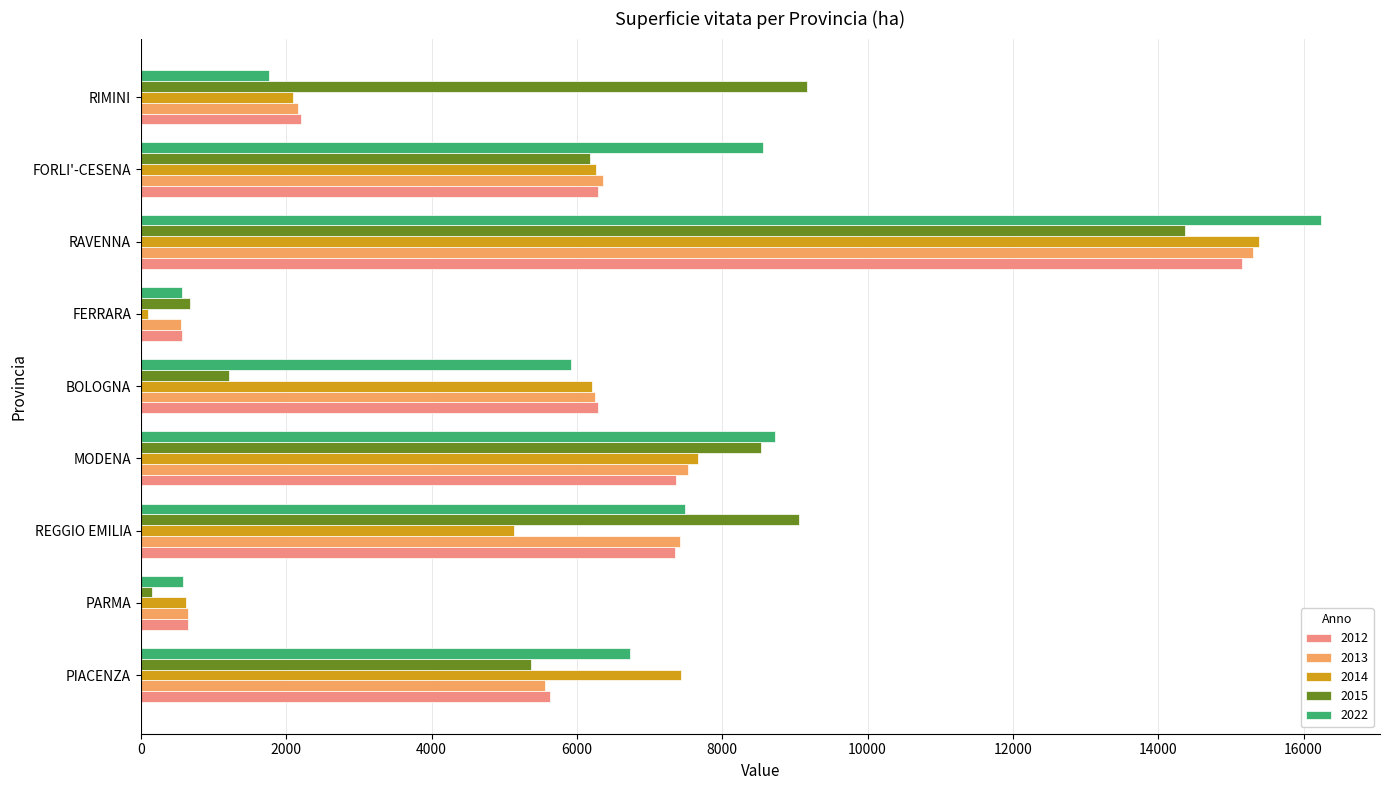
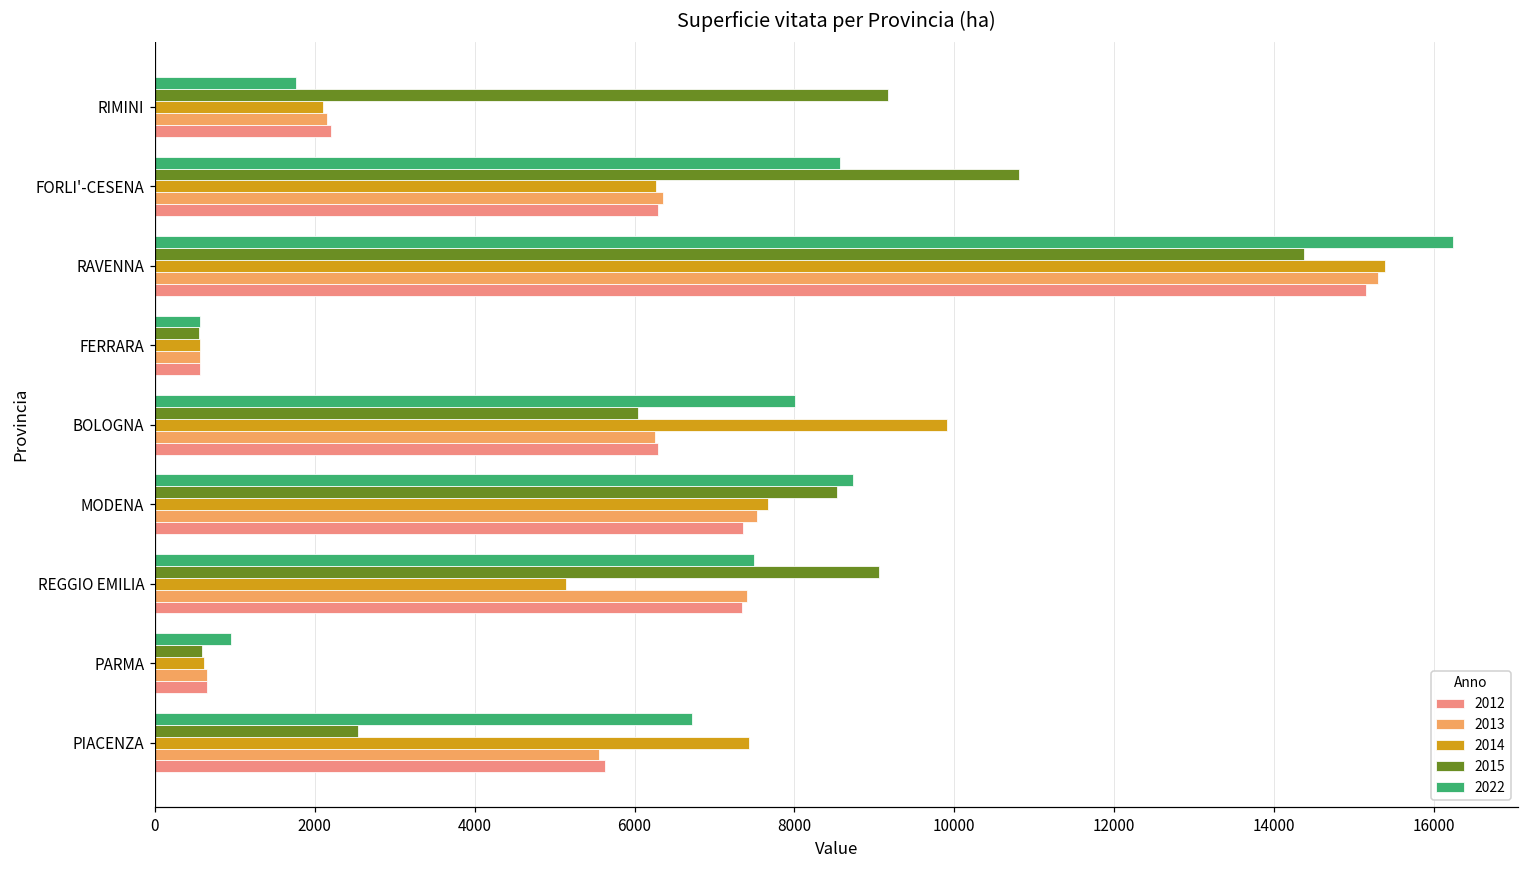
  {
    "2014": {
      "RIMINI": 2100,
      "FORLI'-CESENA": 6300,
      "RAVENNA": 15400,
-     "FERRARA": 100,
-     "BOLOGNA": 6200,
+     "FERRARA": 600,
+     "BOLOGNA": 9900,
      "MODENA": 7700,
      "REGGIO EMILIA": 5100,
      "PARMA": 600,
      "PIACENZA": 7400
    },
    "2015": {
      "RIMINI": 9200,
-     "FORLI'-CESENA": 6200,
+     "FORLI'-CESENA": 10800,
      "RAVENNA": 14400,
-     "FERRARA": 700,
-     "BOLOGNA": 1200,
+     "FERRARA": 500,
+     "BOLOGNA": 6000,
      "MODENA": 8500,
      "REGGIO EMILIA": 9100,
-     "PARMA": 200,
-     "PIACENZA": 5400
+     "PARMA": 600,
+     "PIACENZA": 2500
    },
    "2022": {
      "RIMINI": 1800,
      "FORLI'-CESENA": 8600,
      "RAVENNA": 16200,
      "FERRARA": 600,
-     "BOLOGNA": 5900,
+     "BOLOGNA": 8000,
      "MODENA": 8700,
      "REGGIO EMILIA": 7500,
-     "PARMA": 600,
+     "PARMA": 1000,
      "PIACENZA": 6700
    }
  }
